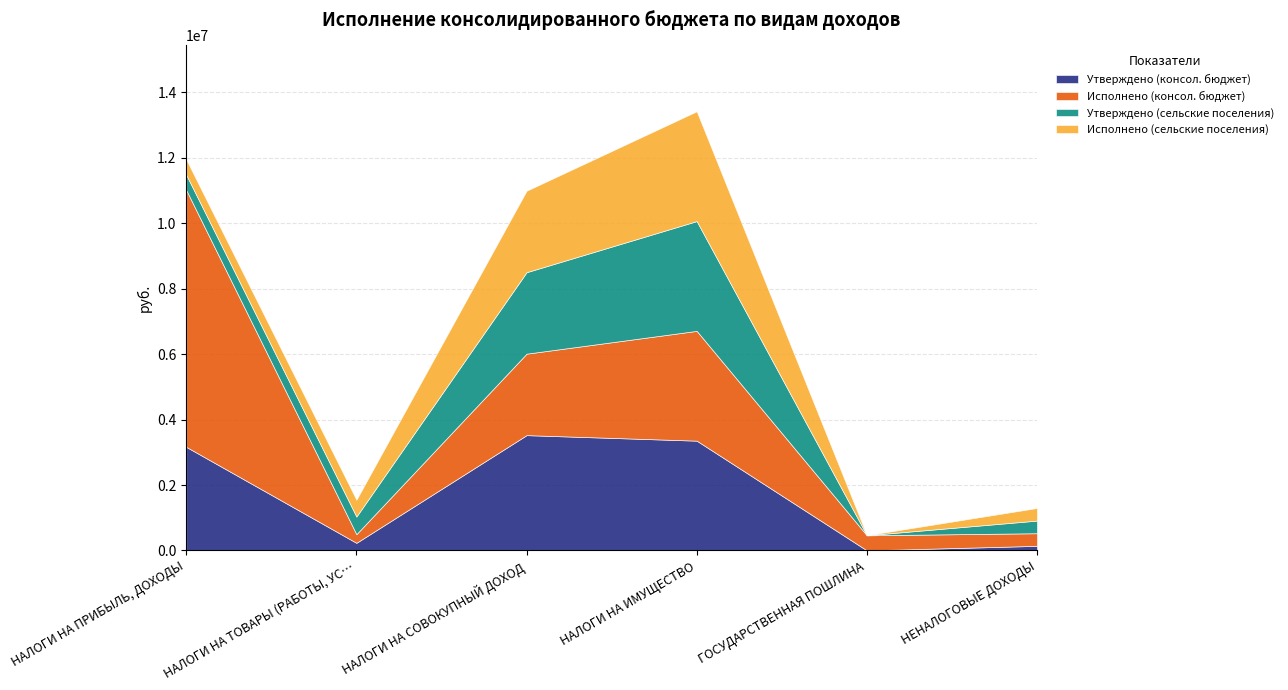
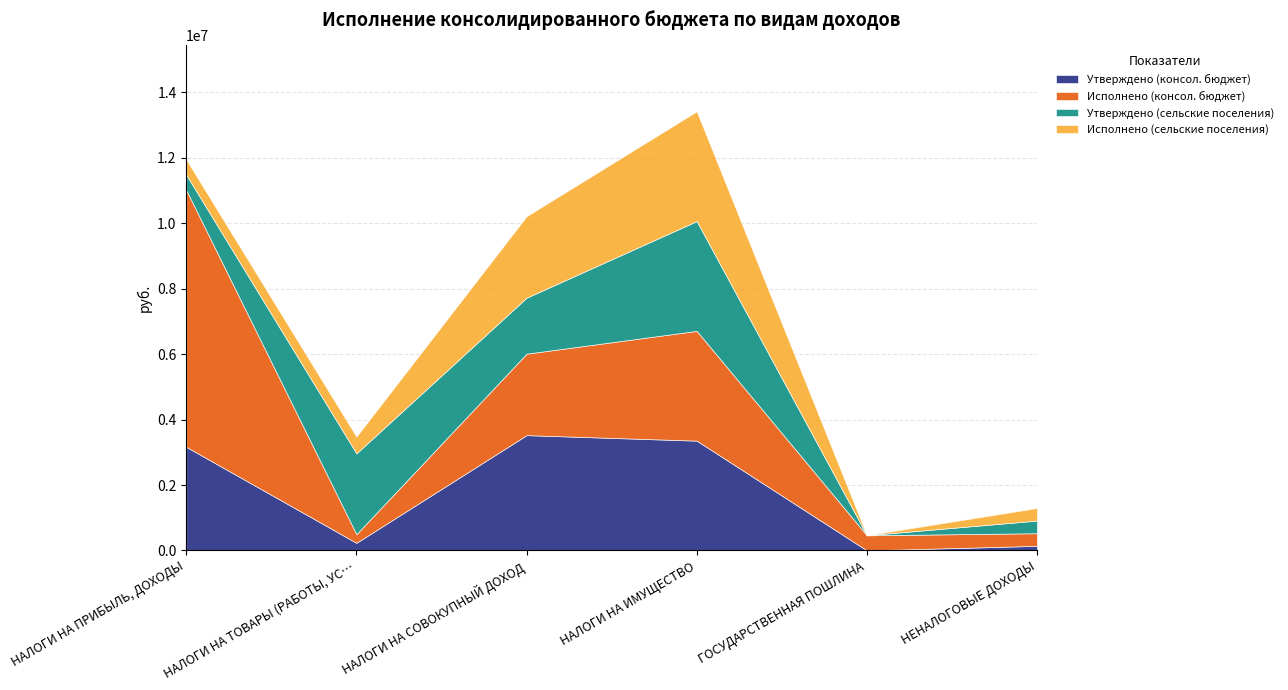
  {
    "Утверждено (консол. бюджет)": {
      "НАЛОГИ НА ПРИБЫЛЬ, ДОХОДЫ": 3200000,
      "НАЛОГИ НА ТОВАРЫ (РАБОТЫ, УС…": 200000,
      "НАЛОГИ НА СОВОКУПНЫЙ ДОХОД": 3500000,
      "НАЛОГИ НА ИМУЩЕСТВО": 3400000,
      "НЕНАЛОГОВЫЕ ДОХОДЫ": 100000
    },
    "Исполнено (консол. бюджет)": {
      "НАЛОГИ НА ПРИБЫЛЬ, ДОХОДЫ": 7900000,
      "НАЛОГИ НА ТОВАРЫ (РАБОТЫ, УС…": 300000,
      "НАЛОГИ НА СОВОКУПНЫЙ ДОХОД": 2500000,
      "НАЛОГИ НА ИМУЩЕСТВО": 3400000,
      "НЕНАЛОГОВЫЕ ДОХОДЫ": 400000
    },
    "Утверждено (сельские поселения)": {
      "НАЛОГИ НА ПРИБЫЛЬ, ДОХОДЫ": 500000,
-     "НАЛОГИ НА ТОВАРЫ (РАБОТЫ, УС…": 500000,
-     "НАЛОГИ НА СОВОКУПНЫЙ ДОХОД": 2500000,
+     "НАЛОГИ НА ТОВАРЫ (РАБОТЫ, УС…": 2500000,
+     "НАЛОГИ НА СОВОКУПНЫЙ ДОХОД": 1700000,
      "НАЛОГИ НА ИМУЩЕСТВО": 3400000,
      "НЕНАЛОГОВЫЕ ДОХОДЫ": 400000
    },
    "Исполнено (сельские поселения)": {
      "НАЛОГИ НА ПРИБЫЛЬ, ДОХОДЫ": 500000,
      "НАЛОГИ НА ТОВАРЫ (РАБОТЫ, УС…": 500000,
      "НАЛОГИ НА СОВОКУПНЫЙ ДОХОД": 2500000,
      "НАЛОГИ НА ИМУЩЕСТВО": 3400000,
      "НЕНАЛОГОВЫЕ ДОХОДЫ": 400000
    }
  }
